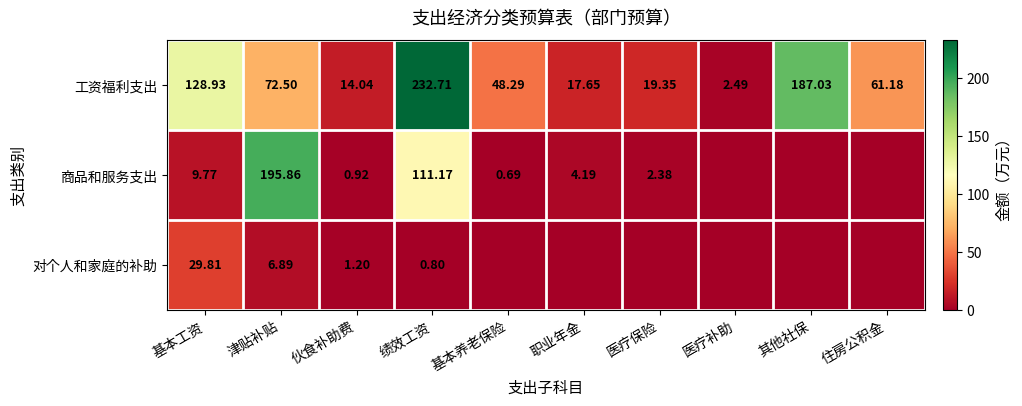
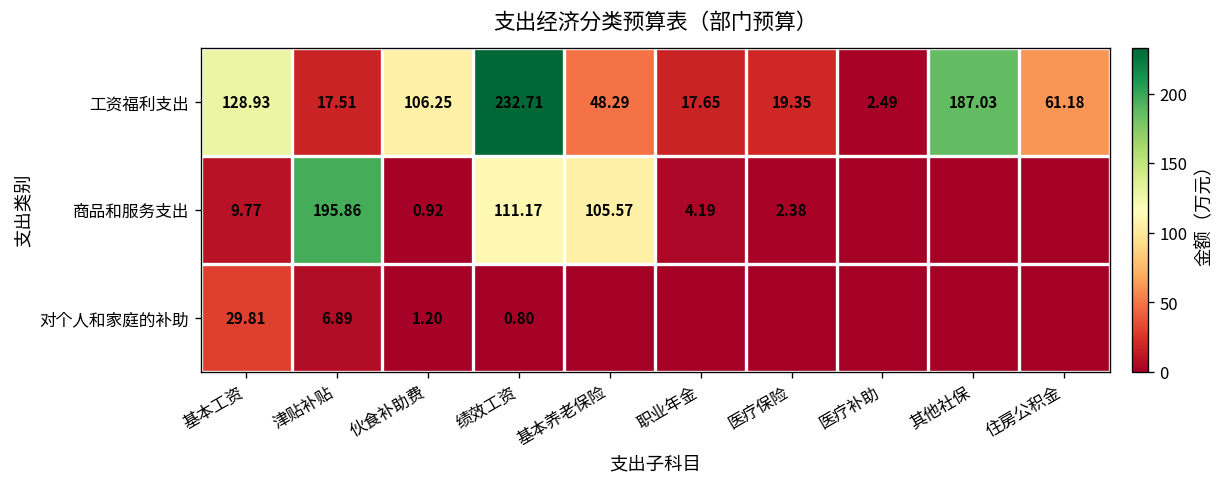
  {
    "工资福利支出": {
      "基本工资": 128.93,
-     "津贴补贴": 72.50,
-     "伙食补助费": 14.04,
+     "津贴补贴": 17.51,
+     "伙食补助费": 106.25,
      "绩效工资": 232.71,
      "基本养老保险": 48.29,
      "职业年金": 17.65,
      "医疗保险": 19.35,
      "医疗补助": 2.49,
      "其他社保": 187.03,
      "住房公积金": 61.18
    },
    "商品和服务支出": {
      "基本工资": 9.77,
      "津贴补贴": 195.86,
      "伙食补助费": 0.92,
      "绩效工资": 111.17,
-     "基本养老保险": 0.69,
+     "基本养老保险": 105.57,
      "职业年金": 4.19,
      "医疗保险": 2.38
    },
    "对个人和家庭的补助": {
      "基本工资": 29.81,
      "津贴补贴": 6.89,
      "伙食补助费": 1.20,
      "绩效工资": 0.80
    }
  }
